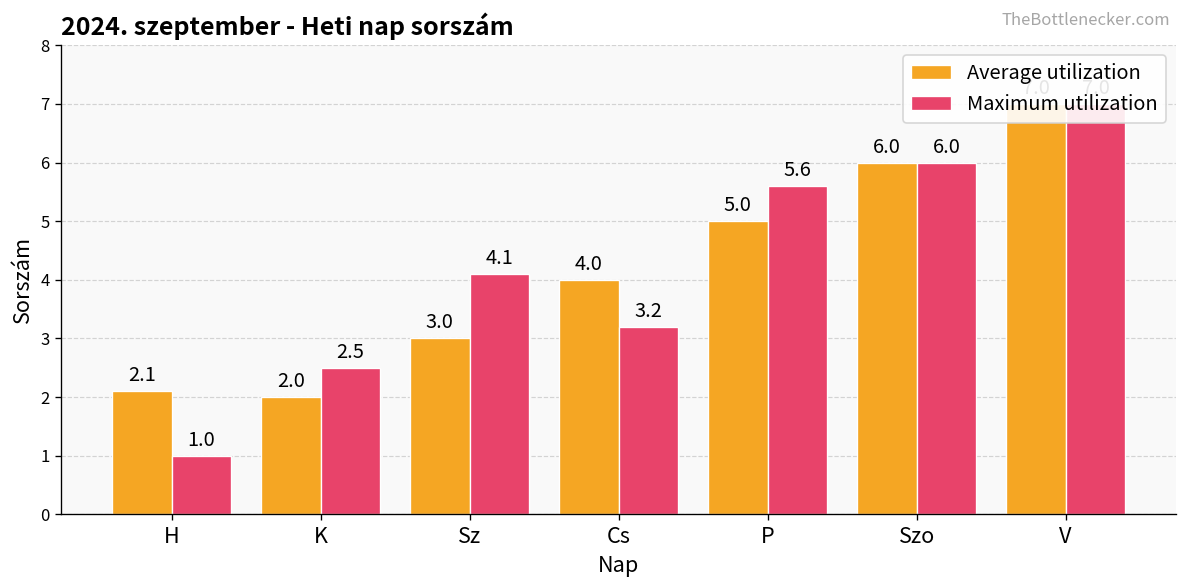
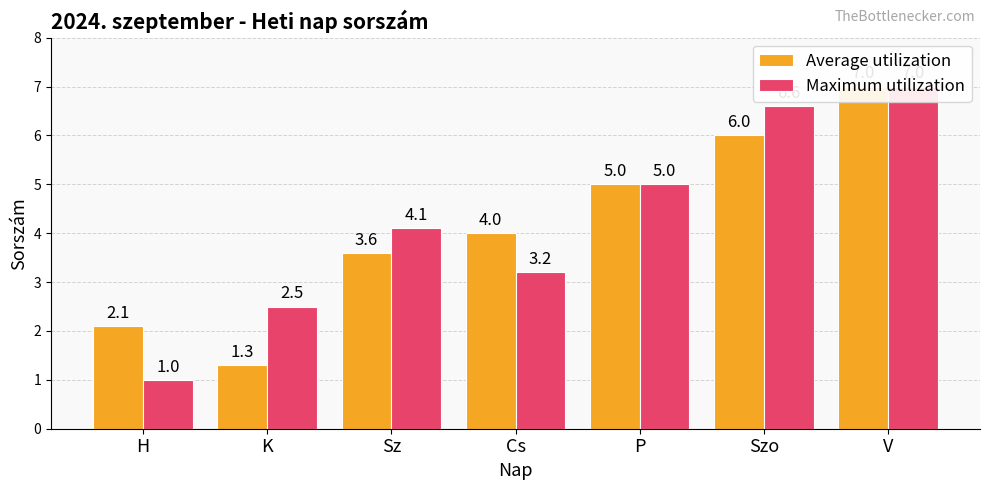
  {
    "Average utilization": {
      "H": 2.1,
-     "K": 2.0,
-     "Sz": 3.0,
+     "K": 1.3,
+     "Sz": 3.6,
      "Cs": 4.0,
      "P": 5.0,
      "Szo": 6.0
    },
    "Maximum utilization": {
      "H": 1.0,
      "K": 2.5,
      "Sz": 4.1,
      "Cs": 3.2,
-     "P": 5.6,
-     "Szo": 6.0
+     "P": 5.0,
+     "Szo": 6.6
    }
  }
